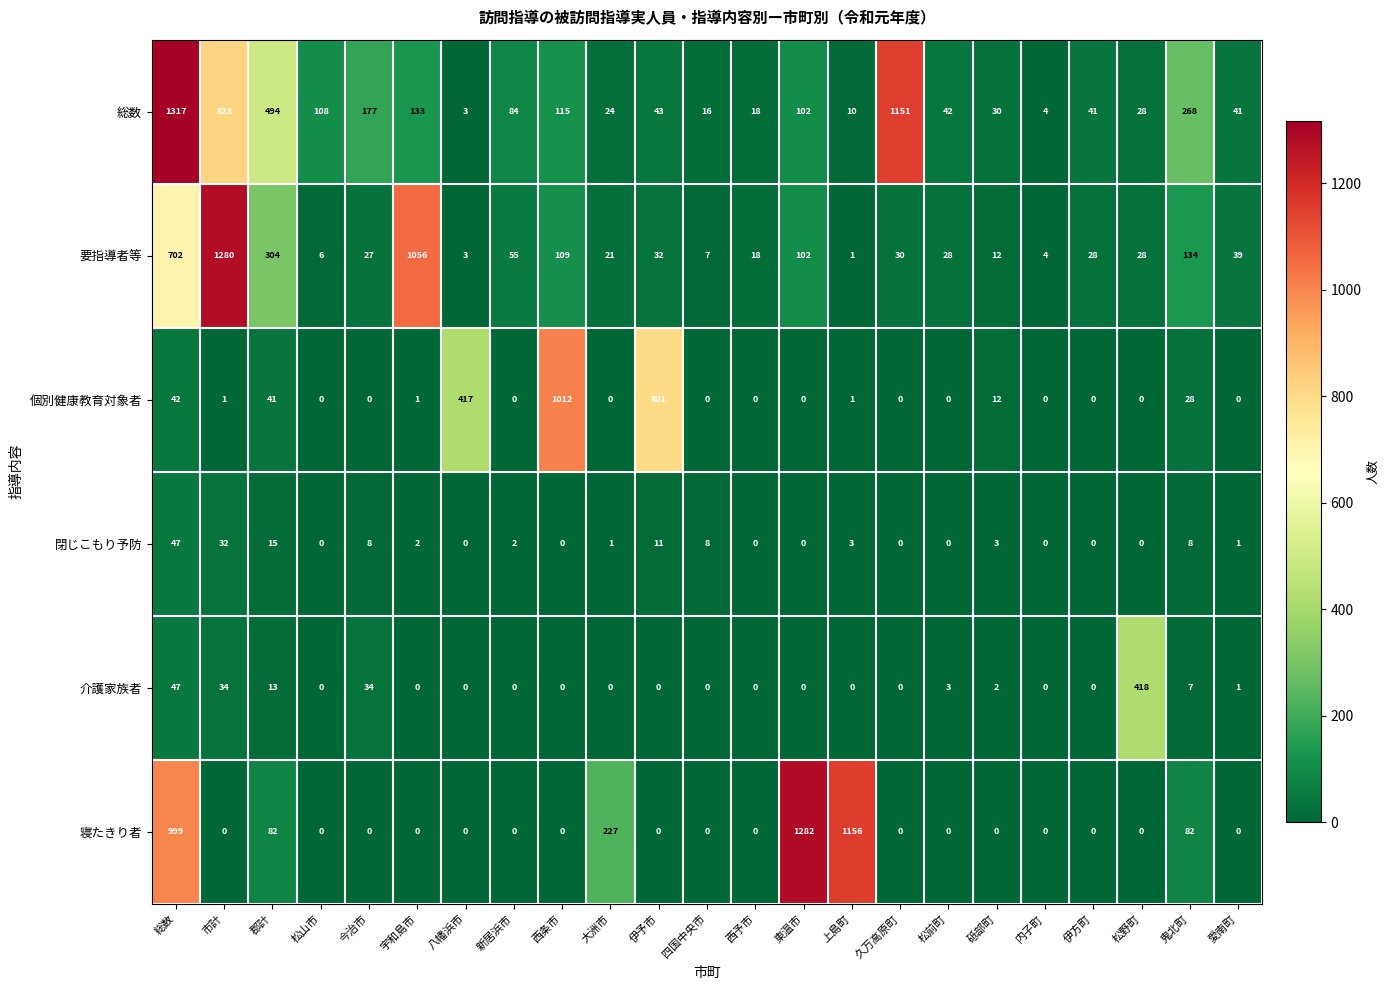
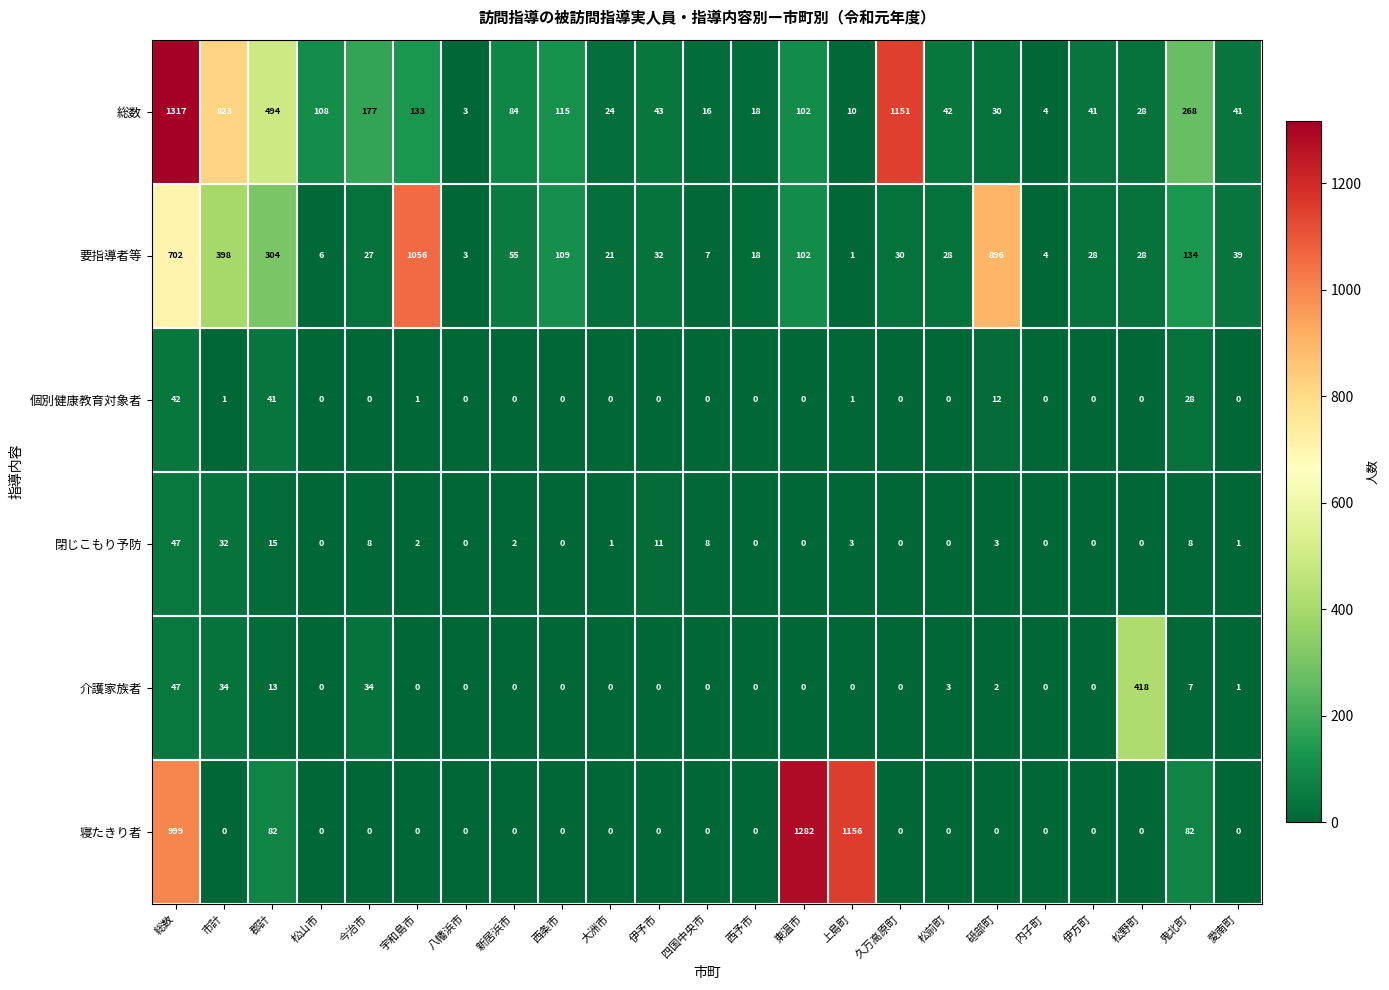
  {
    "総数": {
      "総数": 1317,
      "市計": 823,
      "郡計": 494,
      "松山市": 108,
      "今治市": 177,
      "宇和島市": 133,
      "八幡浜市": 3,
      "新居浜市": 84,
      "西条市": 115,
      "大洲市": 24,
      "伊予市": 43,
      "四国中央市": 16,
      "西予市": 18,
      "東温市": 102,
      "上島町": 10,
      "久万高原町": 1151,
      "松前町": 42,
      "砥部町": 30,
      "内子町": 4,
      "伊方町": 41,
      "松野町": 28,
      "鬼北町": 268,
      "愛南町": 41
    },
    "要指導者等": {
      "総数": 702,
-     "市計": 1280,
+     "市計": 398,
      "郡計": 304,
      "松山市": 6,
      "今治市": 27,
      "宇和島市": 1056,
      "八幡浜市": 3,
      "新居浜市": 55,
      "西条市": 109,
      "大洲市": 21,
      "伊予市": 32,
      "四国中央市": 7,
      "西予市": 18,
      "東温市": 102,
      "上島町": 1,
      "久万高原町": 30,
      "松前町": 28,
-     "砥部町": 12,
+     "砥部町": 896,
      "内子町": 4,
      "伊方町": 28,
      "松野町": 28,
      "鬼北町": 134,
      "愛南町": 39
    },
    "個別健康教育対象者": {
      "総数": 42,
      "市計": 1,
      "郡計": 41,
      "松山市": 0,
      "今治市": 0,
      "宇和島市": 1,
-     "八幡浜市": 417,
+     "八幡浜市": 0,
      "新居浜市": 0,
-     "西条市": 1012,
+     "西条市": 0,
      "大洲市": 0,
-     "伊予市": 801,
+     "伊予市": 0,
      "四国中央市": 0,
      "西予市": 0,
      "東温市": 0,
      "上島町": 1,
      "久万高原町": 0,
      "松前町": 0,
      "砥部町": 12,
      "内子町": 0,
      "伊方町": 0,
      "松野町": 0,
      "鬼北町": 28,
      "愛南町": 0
    },
    "閉じこもり予防": {
      "総数": 47,
      "市計": 32,
      "郡計": 15,
      "松山市": 0,
      "今治市": 8,
      "宇和島市": 2,
      "八幡浜市": 0,
      "新居浜市": 2,
      "西条市": 0,
      "大洲市": 1,
      "伊予市": 11,
      "四国中央市": 8,
      "西予市": 0,
      "東温市": 0,
      "上島町": 3,
      "久万高原町": 0,
      "松前町": 0,
      "砥部町": 3,
      "内子町": 0,
      "伊方町": 0,
      "松野町": 0,
      "鬼北町": 8,
      "愛南町": 1
    },
    "介護家族者": {
      "総数": 47,
      "市計": 34,
      "郡計": 13,
      "松山市": 0,
      "今治市": 34,
      "宇和島市": 0,
      "八幡浜市": 0,
      "新居浜市": 0,
      "西条市": 0,
      "大洲市": 0,
      "伊予市": 0,
      "四国中央市": 0,
      "西予市": 0,
      "東温市": 0,
      "上島町": 0,
      "久万高原町": 0,
      "松前町": 3,
      "砥部町": 2,
      "内子町": 0,
      "伊方町": 0,
      "松野町": 418,
      "鬼北町": 7,
      "愛南町": 1
    },
    "寝たきり者": {
      "総数": 999,
      "市計": 0,
      "郡計": 82,
      "松山市": 0,
      "今治市": 0,
      "宇和島市": 0,
      "八幡浜市": 0,
      "新居浜市": 0,
      "西条市": 0,
-     "大洲市": 227,
+     "大洲市": 0,
      "伊予市": 0,
      "四国中央市": 0,
      "西予市": 0,
      "東温市": 1282,
      "上島町": 1156,
      "久万高原町": 0,
      "松前町": 0,
      "砥部町": 0,
      "内子町": 0,
      "伊方町": 0,
      "松野町": 0,
      "鬼北町": 82,
      "愛南町": 0
    }
  }
